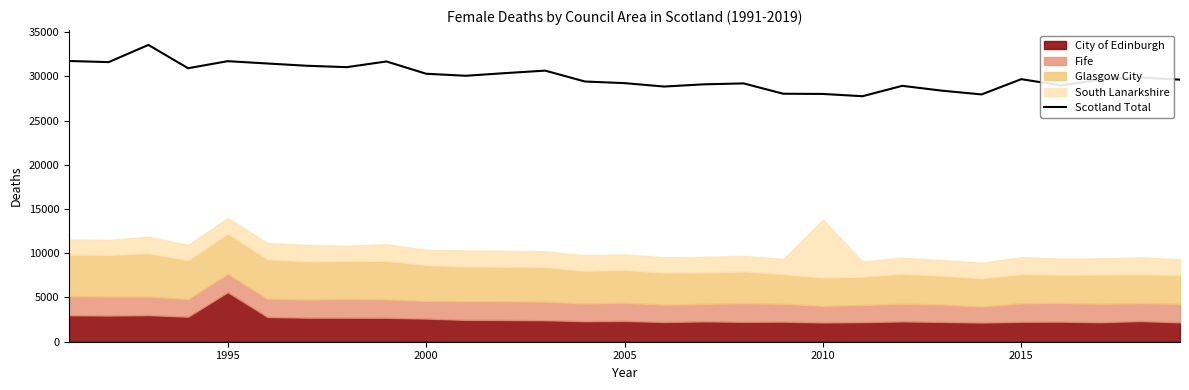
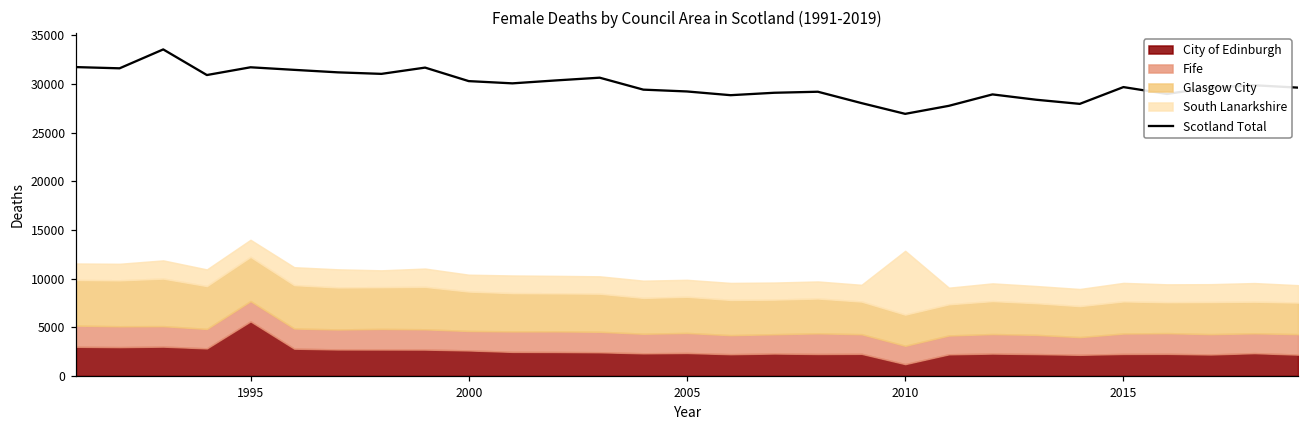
  {
    "Scotland Total": {
      "1995": 32000,
      "2000": 30000,
      "2005": 29000,
-     "2010": 28000,
+     "2010": 27000,
      "2015": 30000
    },
    "City of Edinburgh": {
      "1995": 6000,
      "2000": 3000,
      "2005": 2000,
-     "2010": 2000,
+     "2010": 1000,
      "2015": 2000
    },
    "South Lanarkshire": {
      "1995": 2000,
      "2000": 2000,
      "2005": 2000,
      "2010": 7000,
      "2015": 2000
    }
  }
